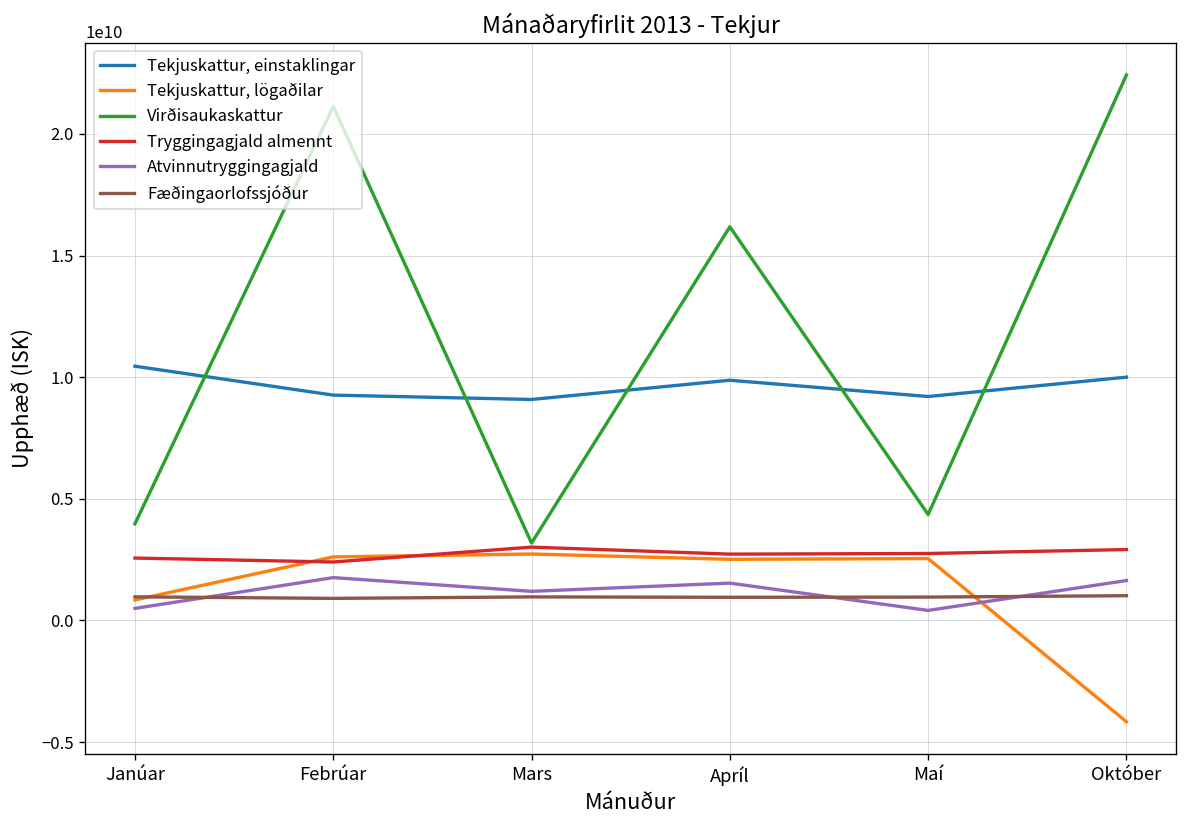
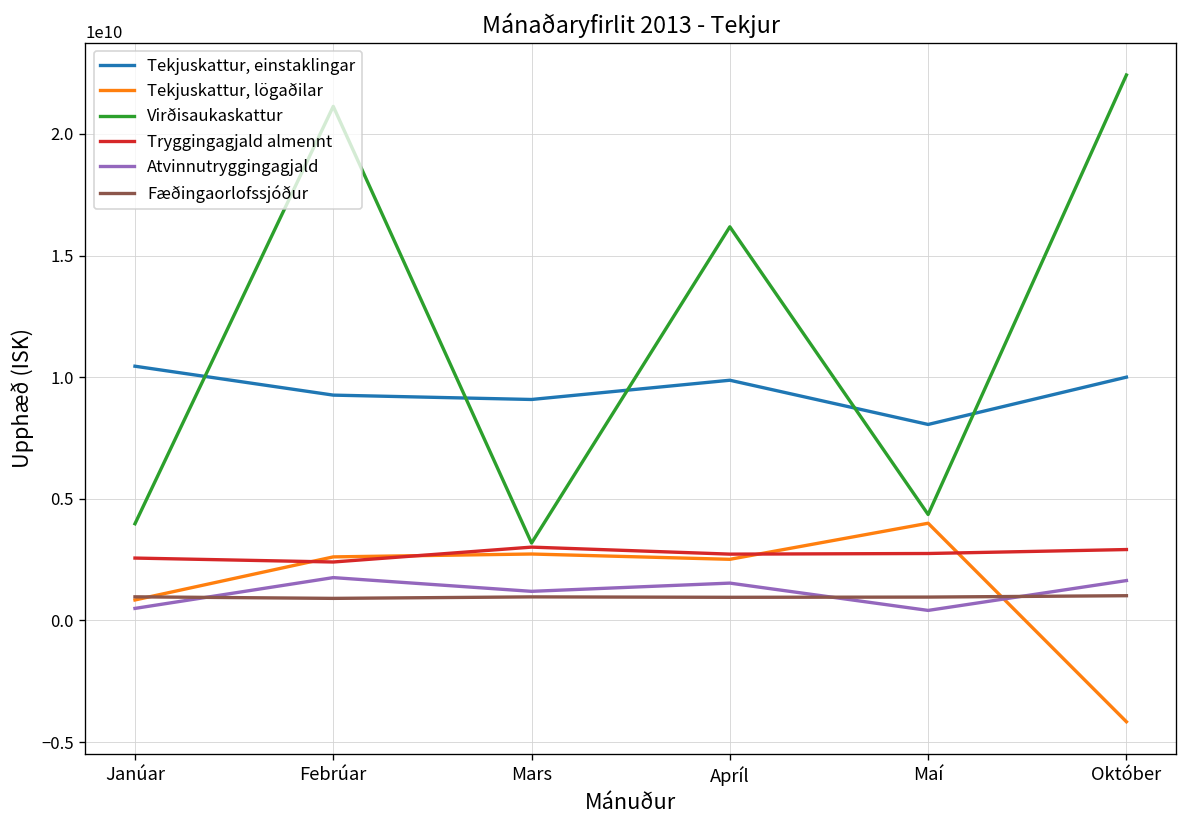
  {
    "Tekjuskattur, einstaklingar": {
      "Janúar": 10400000000,
      "Febrúar": 9300000000,
      "Mars": 9100000000,
      "Apríl": 9900000000,
-     "Maí": 9200000000,
+     "Maí": 8100000000,
      "Október": 10000000000
    },
    "Tekjuskattur, lögaðilar": {
      "Janúar": 800000000,
      "Febrúar": 2600000000,
      "Mars": 2700000000,
      "Apríl": 2500000000,
-     "Maí": 2500000000,
+     "Maí": 4000000000,
      "Október": -4200000000
    },
    "Virðisaukaskattur": {
      "Janúar": 4000000000,
      "Mars": 3200000000,
      "Apríl": 16200000000,
      "Maí": 4400000000,
      "Október": 22400000000
    },
    "Tryggingagjald almennt": {
      "Janúar": 2600000000,
      "Febrúar": 2400000000,
      "Mars": 3000000000,
      "Apríl": 2700000000,
      "Maí": 2800000000,
      "Október": 2900000000
    },
    "Atvinnutryggingagjald": {
      "Janúar": 500000000,
      "Febrúar": 1800000000,
      "Mars": 1200000000,
      "Apríl": 1500000000,
      "Maí": 400000000,
      "Október": 1600000000
    },
    "Fæðingaorlofssjóður": {
      "Janúar": 1000000000,
      "Febrúar": 900000000,
      "Mars": 1000000000,
      "Apríl": 1000000000,
      "Maí": 1000000000,
      "Október": 1000000000
    }
  }
